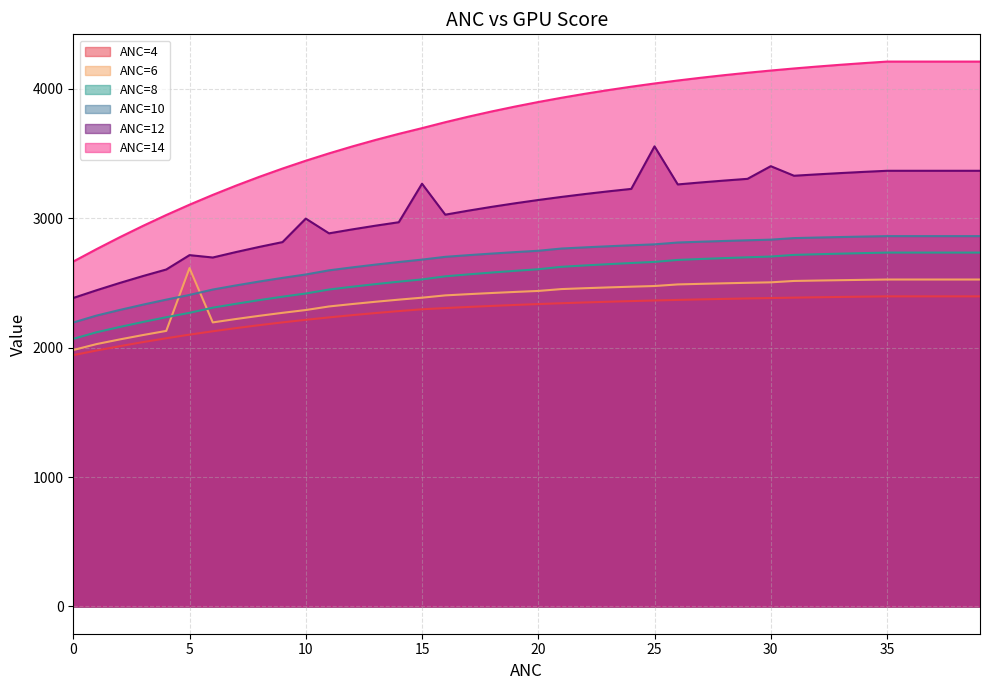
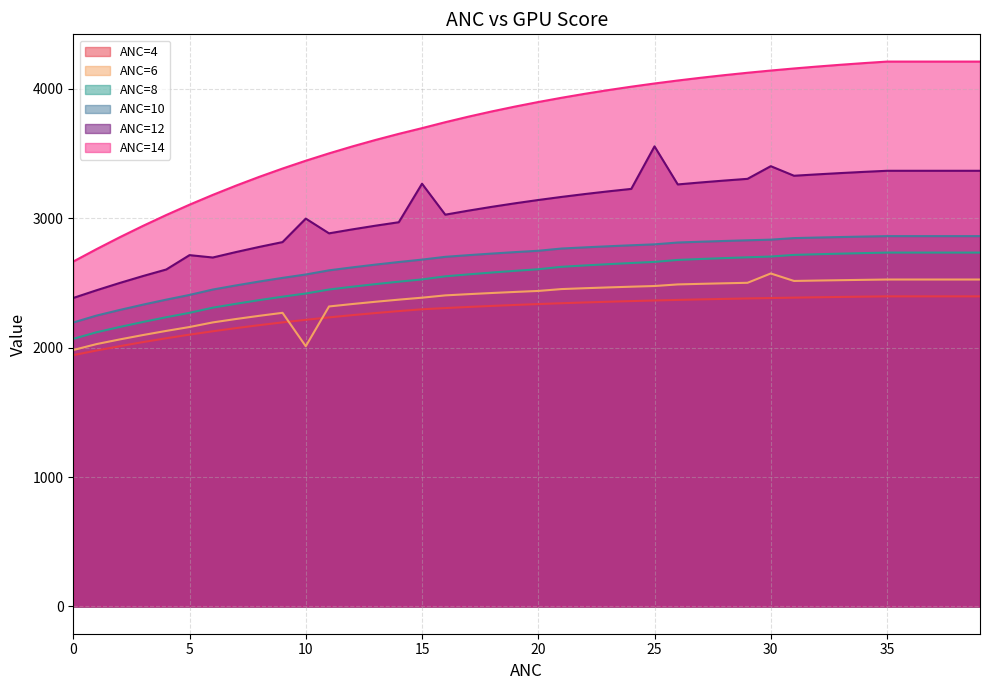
  {
    "ANC=6": {
      "0": 1980,
-     "5": 2610,
-     "10": 2290,
+     "5": 2160,
+     "10": 2010,
      "15": 2390,
      "20": 2440,
      "25": 2480,
-     "30": 2500,
+     "30": 2570,
      "35": 2530
    },
    "ANC=12": {
      "0": 2380,
      "5": 2710,
      "10": 3000,
      "15": 3270,
      "20": 3140,
      "25": 3550,
      "30": 3400,
      "35": 3370
    }
  }
